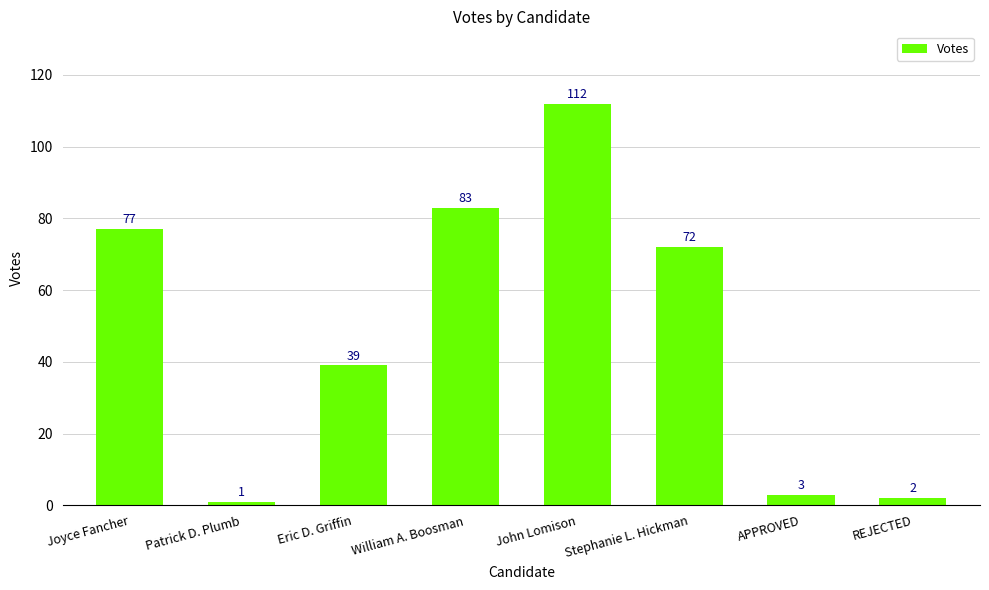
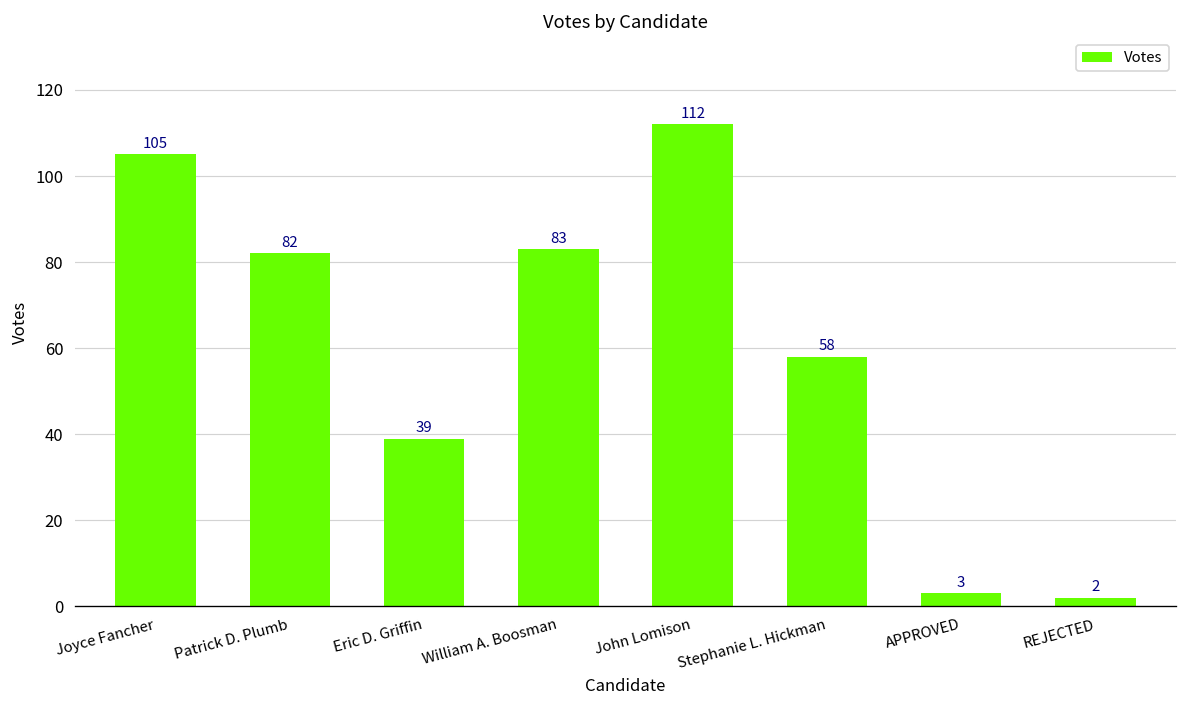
  {
-   "Joyce Fancher": 77,
-   "Patrick D. Plumb": 1,
+   "Joyce Fancher": 105,
+   "Patrick D. Plumb": 82,
    "Eric D. Griffin": 39,
    "William A. Boosman": 83,
    "John Lomison": 112,
-   "Stephanie L. Hickman": 72,
+   "Stephanie L. Hickman": 58,
    "APPROVED": 3,
    "REJECTED": 2
  }
